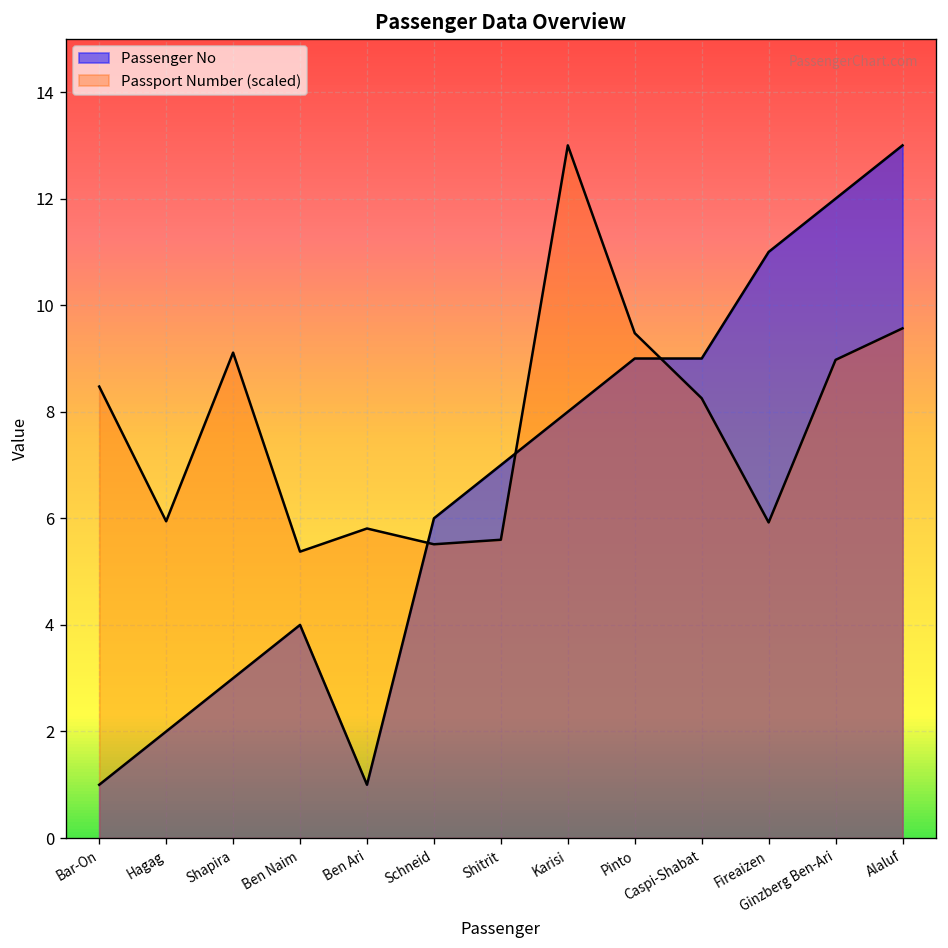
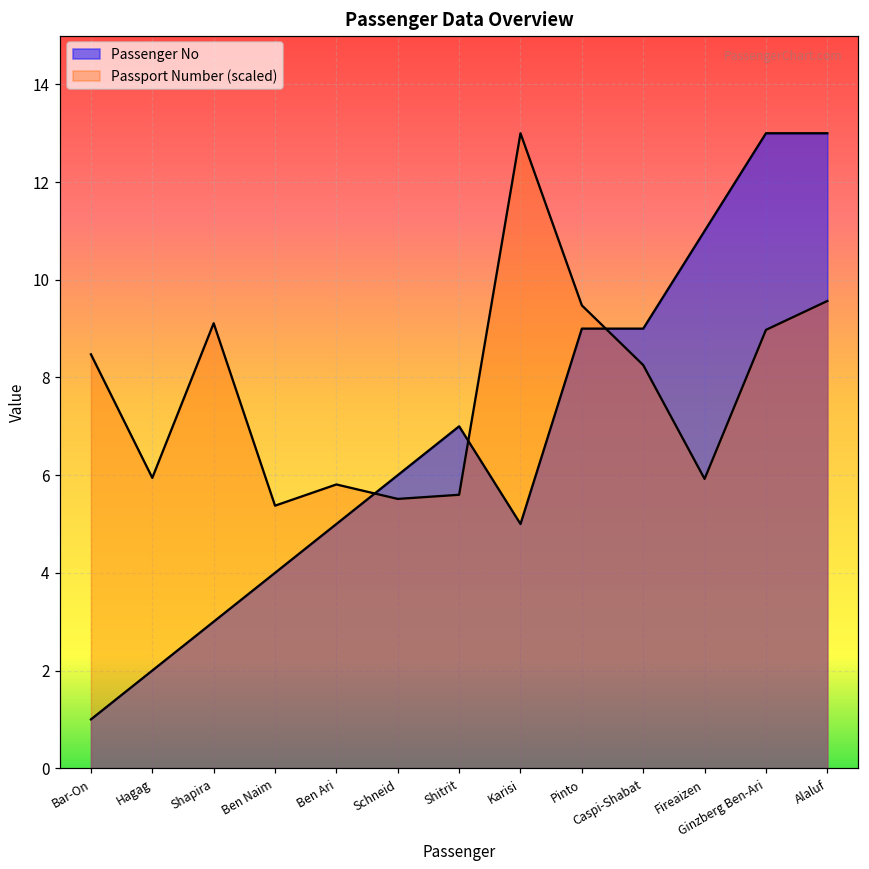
  {
    "Passenger No": {
      "Bar-On": 1,
      "Hagag": 2,
      "Shapira": 3,
      "Ben Naim": 4,
-     "Ben Ari": 1,
+     "Ben Ari": 5,
      "Schneid": 6,
      "Shitrit": 7,
-     "Karisi": 8,
+     "Karisi": 5,
      "Pinto": 9,
      "Caspi-Shabat": 9,
      "Fireaizen": 11,
-     "Ginzberg Ben-Ari": 12,
+     "Ginzberg Ben-Ari": 13,
      "Alaluf": 13
    },
    "Passport Number (scaled)": {
      "Bar-On": 8.5,
      "Hagag": 6,
      "Shapira": 9.1,
      "Ben Naim": 5.4,
      "Ben Ari": 5.8,
      "Schneid": 5.5,
      "Shitrit": 5.6,
      "Karisi": 13,
      "Pinto": 9.5,
      "Caspi-Shabat": 8.3,
      "Fireaizen": 5.9,
      "Ginzberg Ben-Ari": 9,
      "Alaluf": 9.6
    }
  }
